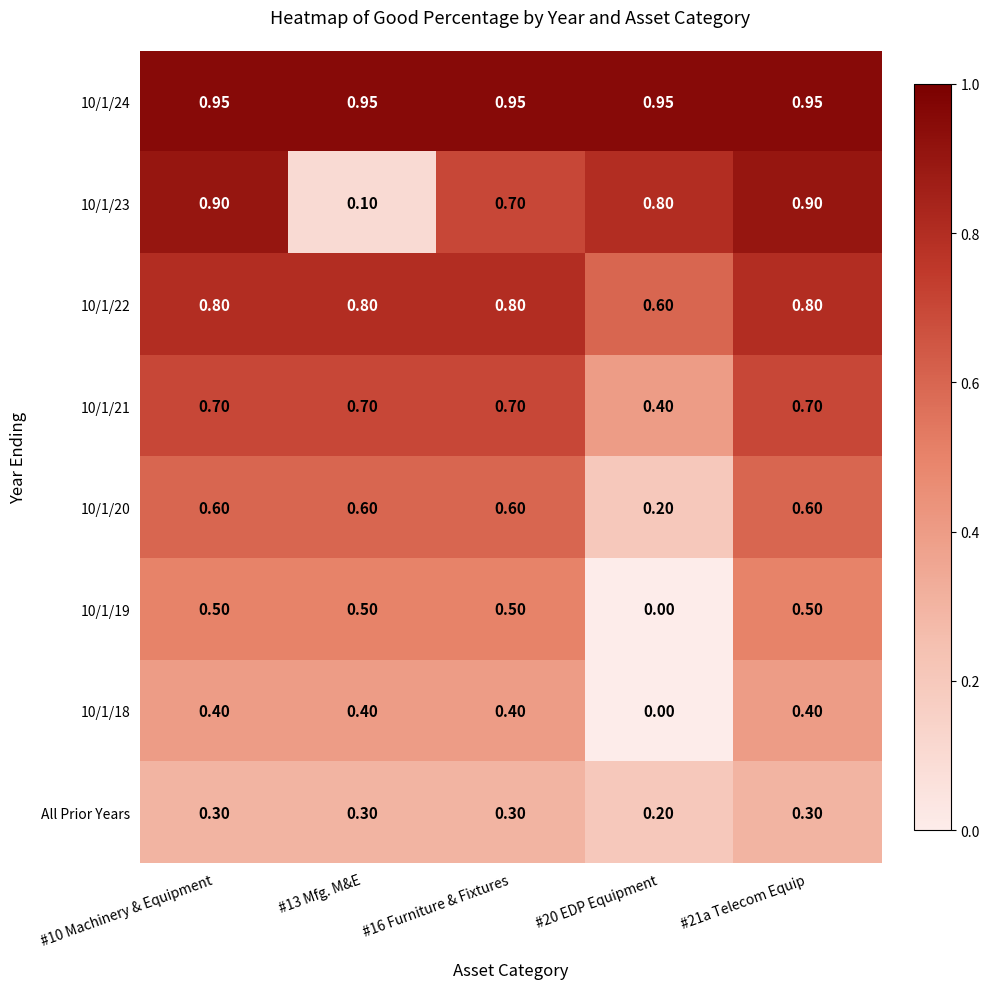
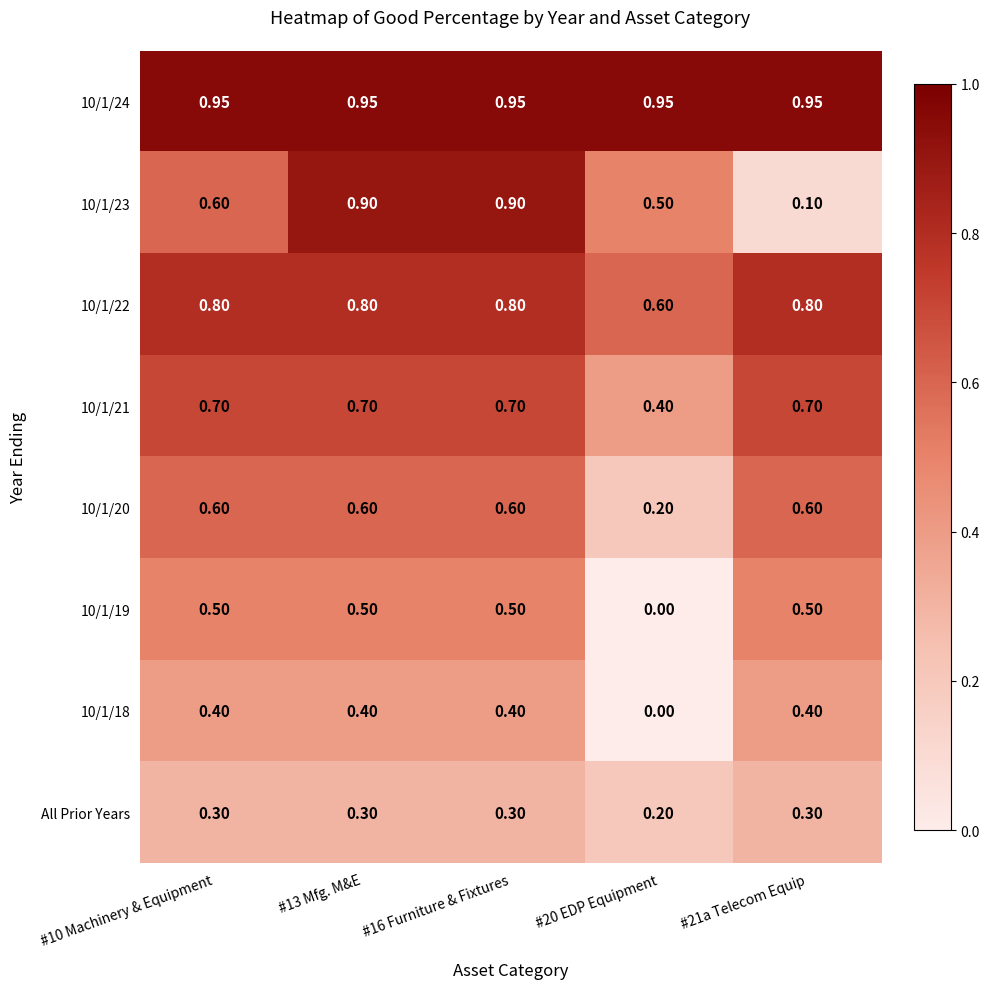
  {
    "10/1/24": {
      "#10 Machinery & Equipment": 0.95,
      "#13 Mfg. M&E": 0.95,
      "#16 Furniture & Fixtures": 0.95,
      "#20 EDP Equipment": 0.95,
      "#21a Telecom Equip": 0.95
    },
    "10/1/23": {
-     "#10 Machinery & Equipment": 0.90,
-     "#13 Mfg. M&E": 0.10,
-     "#16 Furniture & Fixtures": 0.70,
-     "#20 EDP Equipment": 0.80,
-     "#21a Telecom Equip": 0.90
+     "#10 Machinery & Equipment": 0.60,
+     "#13 Mfg. M&E": 0.90,
+     "#16 Furniture & Fixtures": 0.90,
+     "#20 EDP Equipment": 0.50,
+     "#21a Telecom Equip": 0.10
    },
    "10/1/22": {
      "#10 Machinery & Equipment": 0.80,
      "#13 Mfg. M&E": 0.80,
      "#16 Furniture & Fixtures": 0.80,
      "#20 EDP Equipment": 0.60,
      "#21a Telecom Equip": 0.80
    },
    "10/1/21": {
      "#10 Machinery & Equipment": 0.70,
      "#13 Mfg. M&E": 0.70,
      "#16 Furniture & Fixtures": 0.70,
      "#20 EDP Equipment": 0.40,
      "#21a Telecom Equip": 0.70
    },
    "10/1/20": {
      "#10 Machinery & Equipment": 0.60,
      "#13 Mfg. M&E": 0.60,
      "#16 Furniture & Fixtures": 0.60,
      "#20 EDP Equipment": 0.20,
      "#21a Telecom Equip": 0.60
    },
    "10/1/19": {
      "#10 Machinery & Equipment": 0.50,
      "#13 Mfg. M&E": 0.50,
      "#16 Furniture & Fixtures": 0.50,
      "#20 EDP Equipment": 0.00,
      "#21a Telecom Equip": 0.50
    },
    "10/1/18": {
      "#10 Machinery & Equipment": 0.40,
      "#13 Mfg. M&E": 0.40,
      "#16 Furniture & Fixtures": 0.40,
      "#20 EDP Equipment": 0.00,
      "#21a Telecom Equip": 0.40
    },
    "All Prior Years": {
      "#10 Machinery & Equipment": 0.30,
      "#13 Mfg. M&E": 0.30,
      "#16 Furniture & Fixtures": 0.30,
      "#20 EDP Equipment": 0.20,
      "#21a Telecom Equip": 0.30
    }
  }
